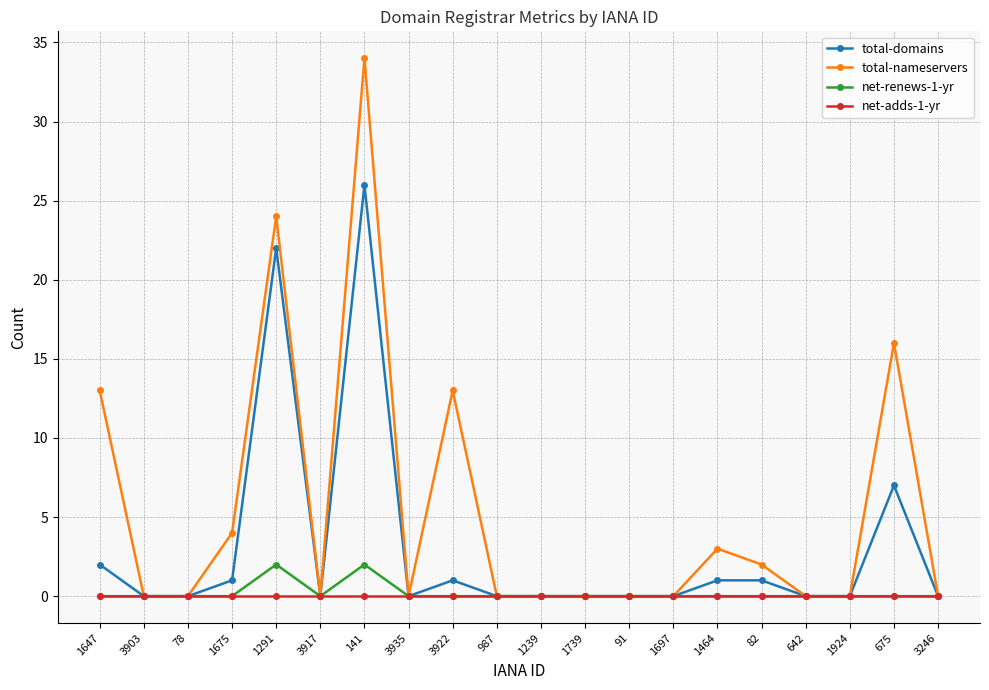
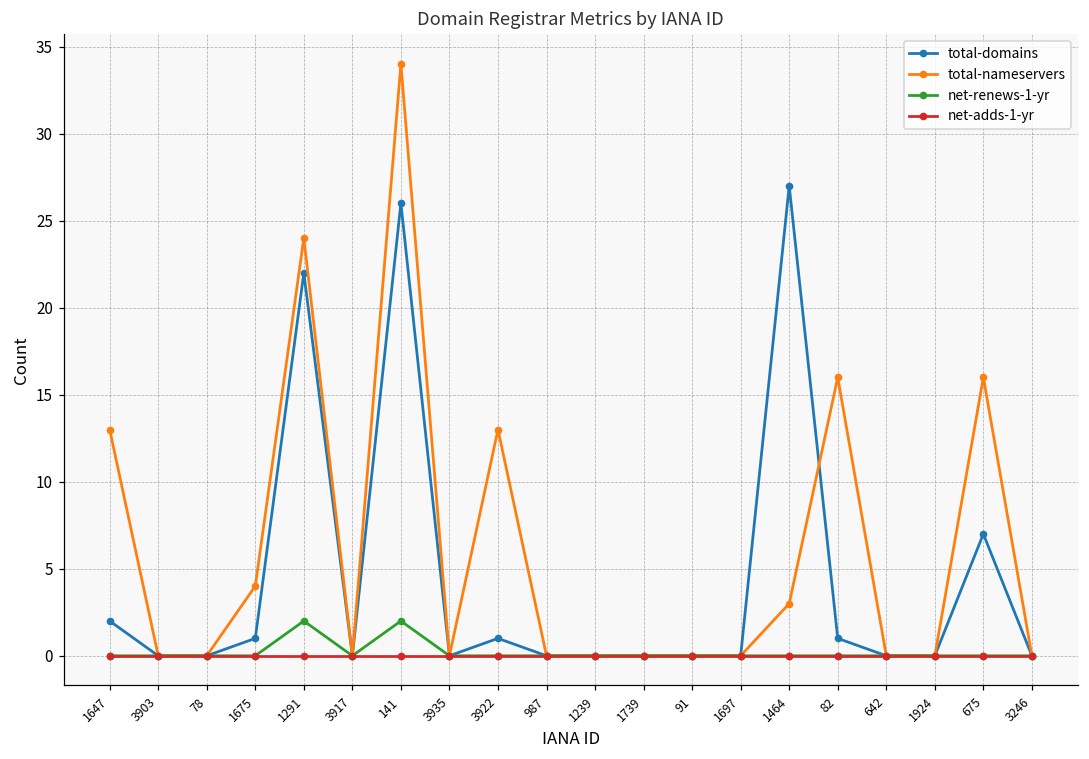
  {
    "total-domains": {
      "1647": 2,
      "1675": 1,
      "1291": 22,
      "141": 26,
      "3922": 1,
-     "1464": 1,
+     "1464": 27,
      "82": 1,
      "675": 7
    },
    "total-nameservers": {
      "1647": 13,
      "1675": 4,
      "1291": 24,
      "141": 34,
      "3922": 13,
      "1464": 3,
-     "82": 2,
+     "82": 16,
      "675": 16
    },
    "net-renews-1-yr": {
      "1291": 2,
      "141": 2
    },
    "net-adds-1-yr": {
      "1291": 0,
      "141": 0
    }
  }
